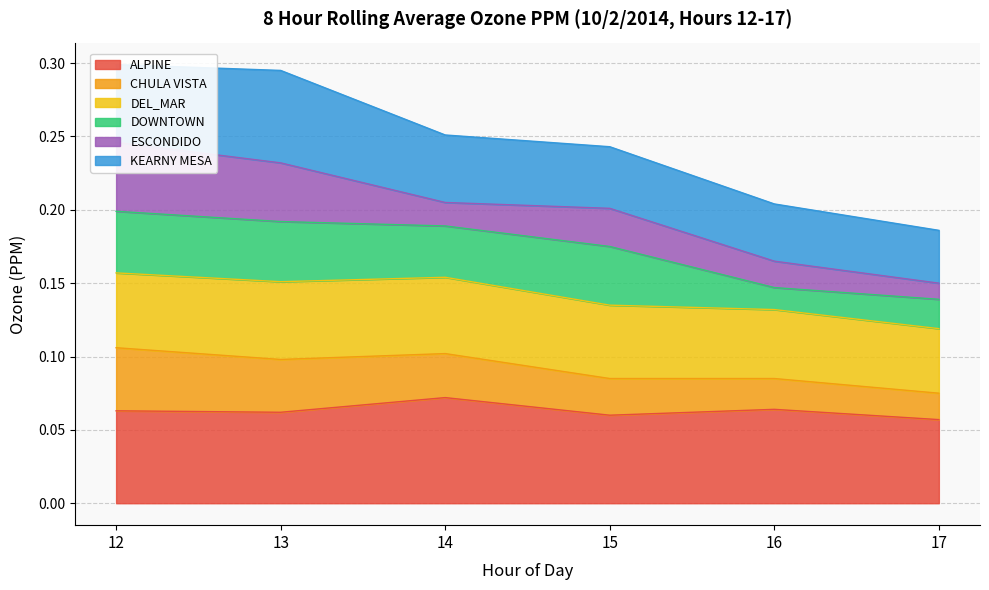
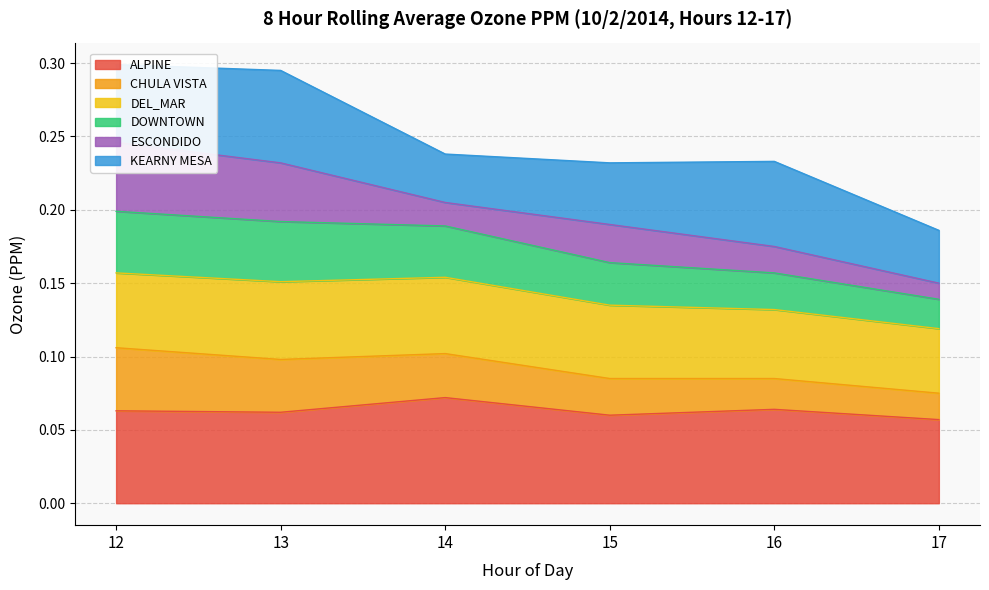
  {
    "ALPINE": {
      "12": 0.063,
      "13": 0.062,
      "14": 0.072,
      "15": 0.060,
      "16": 0.064,
      "17": 0.057
    },
    "DOWNTOWN": {
      "12": 0.042,
      "13": 0.041,
      "14": 0.035,
-     "15": 0.040,
-     "16": 0.015,
+     "15": 0.029,
+     "16": 0.025,
      "17": 0.020
    },
    "ESCONDIDO": {
      "13": 0.040,
      "14": 0.016,
      "15": 0.026,
      "16": 0.018,
      "17": 0.011
    },
    "KEARNY MESA": {
      "13": 0.063,
-     "14": 0.046,
+     "14": 0.033,
      "15": 0.042,
-     "16": 0.039,
+     "16": 0.058,
      "17": 0.036
    }
  }
